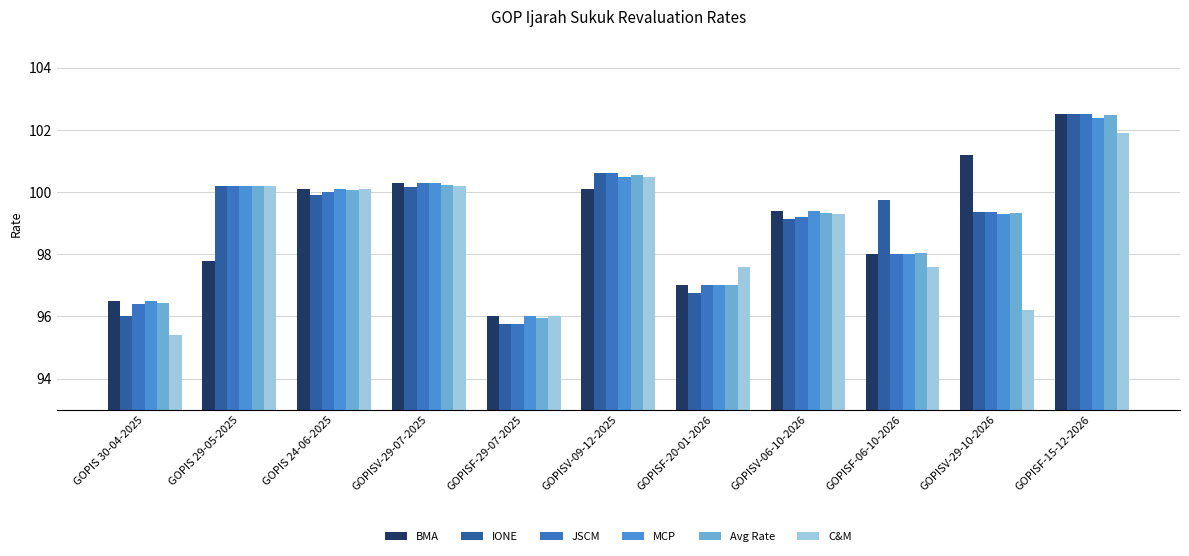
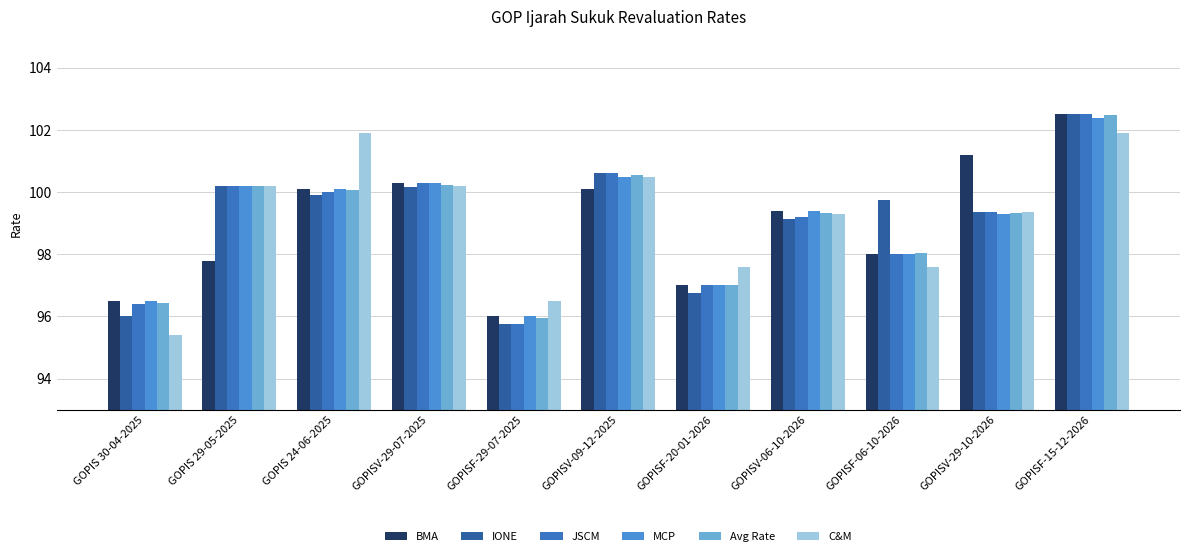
  {
    "BMA": {
      "GOPIS 30-04-2025": 96.5,
      "GOPIS 29-05-2025": 97.8,
      "GOPIS 24-06-2025": 100.1,
      "GOPISV-29-07-2025": 100.3,
      "GOPISF-29-07-2025": 96.0,
      "GOPISV-09-12-2025": 100.1,
      "GOPISF-20-01-2026": 97.0,
      "GOPISV-06-10-2026": 99.4,
      "GOPISF-06-10-2026": 98.0,
      "GOPISV-29-10-2026": 101.2,
      "GOPISF-15-12-2026": 102.5
    },
    "C&M": {
      "GOPIS 30-04-2025": 95.4,
      "GOPIS 29-05-2025": 100.2,
-     "GOPIS 24-06-2025": 100.1,
+     "GOPIS 24-06-2025": 101.9,
      "GOPISV-29-07-2025": 100.2,
-     "GOPISF-29-07-2025": 96.0,
+     "GOPISF-29-07-2025": 96.5,
      "GOPISV-09-12-2025": 100.5,
      "GOPISF-20-01-2026": 97.6,
      "GOPISV-06-10-2026": 99.3,
      "GOPISF-06-10-2026": 97.6,
-     "GOPISV-29-10-2026": 96.2,
+     "GOPISV-29-10-2026": 99.4,
      "GOPISF-15-12-2026": 101.9
    }
  }
